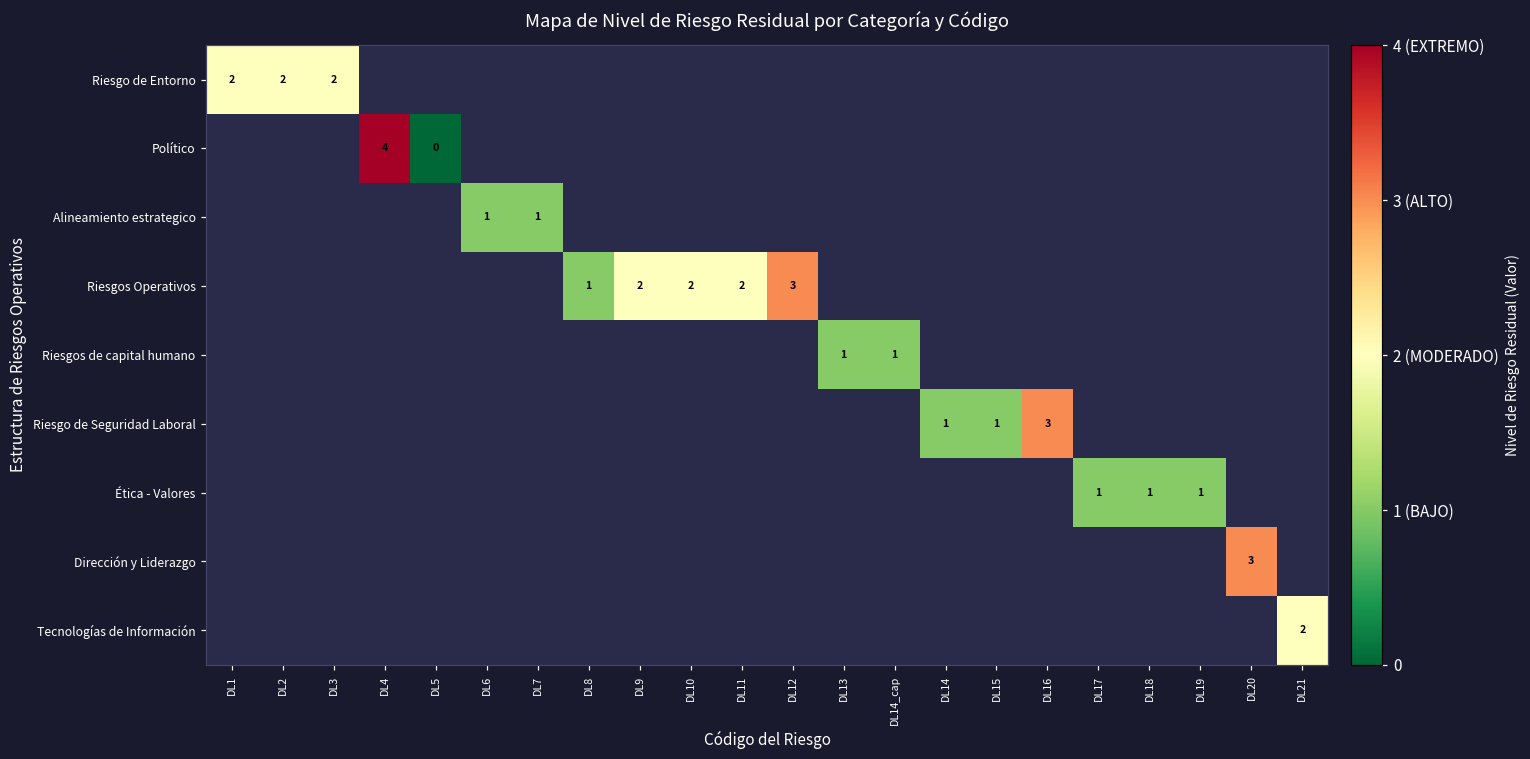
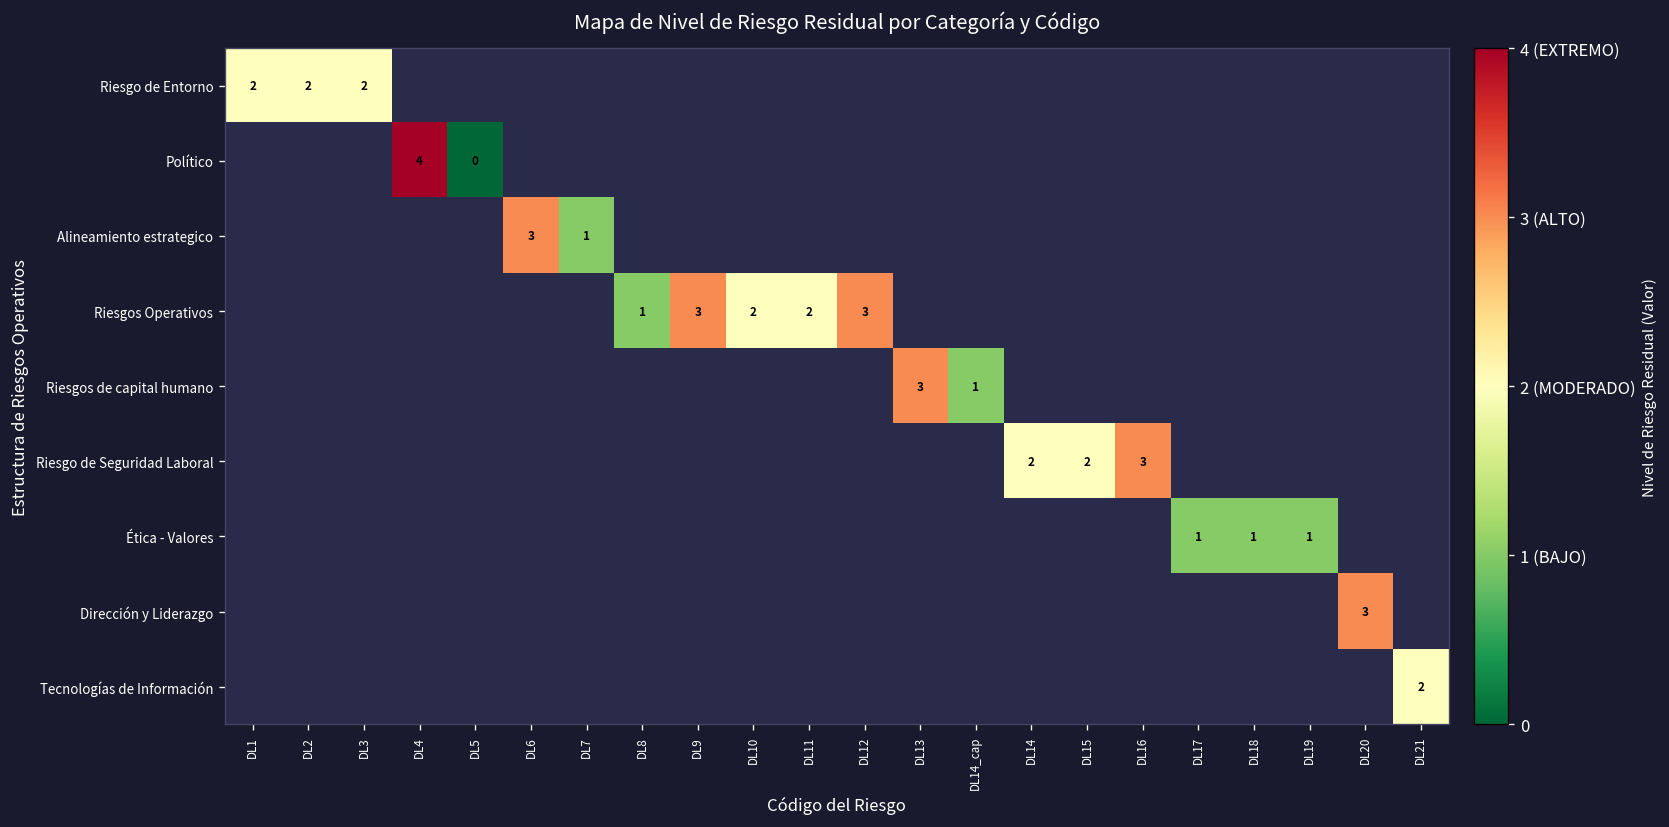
  {
    "Riesgo de Entorno": {
      "DL1": 2,
      "DL2": 2,
      "DL3": 2
    },
    "Político": {
      "DL4": 4,
      "DL5": 0
    },
    "Alineamiento estrategico": {
-     "DL6": 1,
+     "DL6": 3,
      "DL7": 1
    },
    "Riesgos Operativos": {
      "DL8": 1,
-     "DL9": 2,
+     "DL9": 3,
      "DL10": 2,
      "DL11": 2,
      "DL12": 3
    },
    "Riesgos de capital humano": {
-     "DL13": 1,
+     "DL13": 3,
      "DL14_cap": 1
    },
    "Riesgo de Seguridad Laboral": {
-     "DL14": 1,
-     "DL15": 1,
+     "DL14": 2,
+     "DL15": 2,
      "DL16": 3
    },
    "Ética - Valores": {
      "DL17": 1,
      "DL18": 1,
      "DL19": 1
    },
    "Dirección y Liderazgo": {
      "DL20": 3
    },
    "Tecnologías de Información": {
      "DL21": 2
    }
  }
